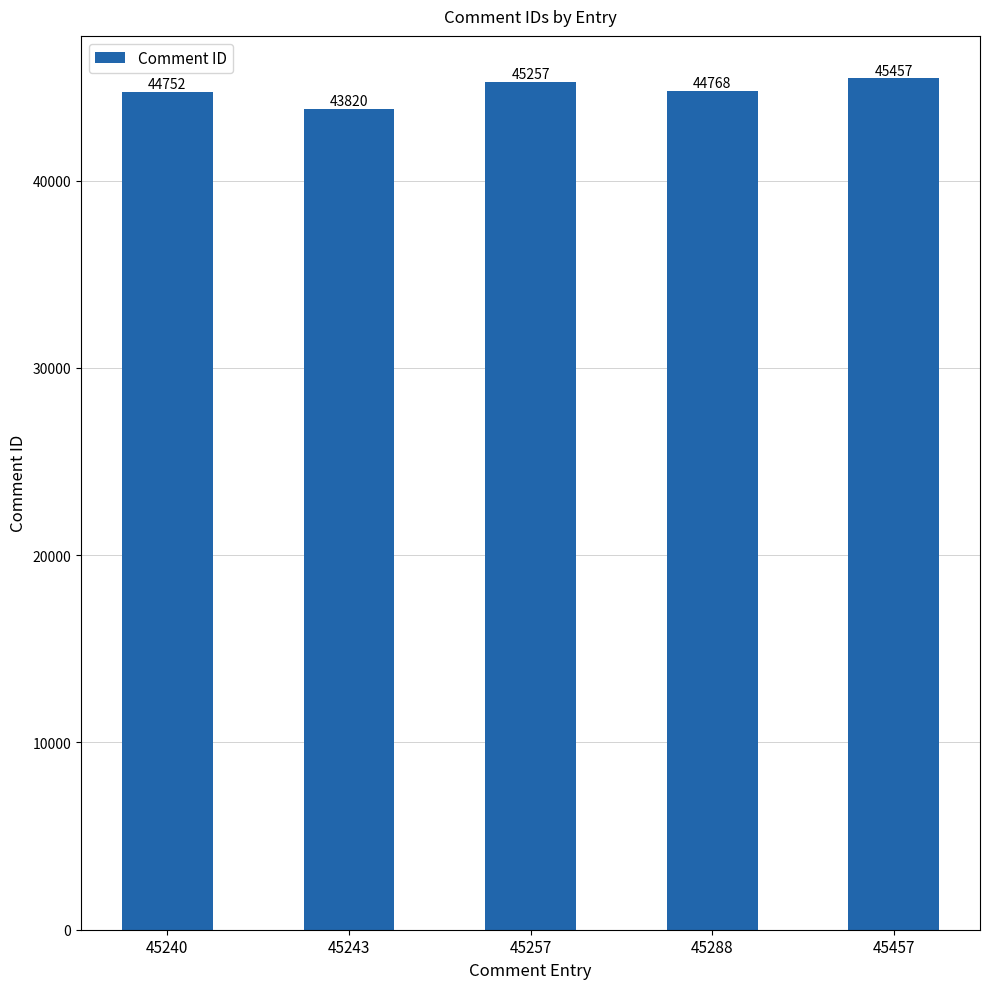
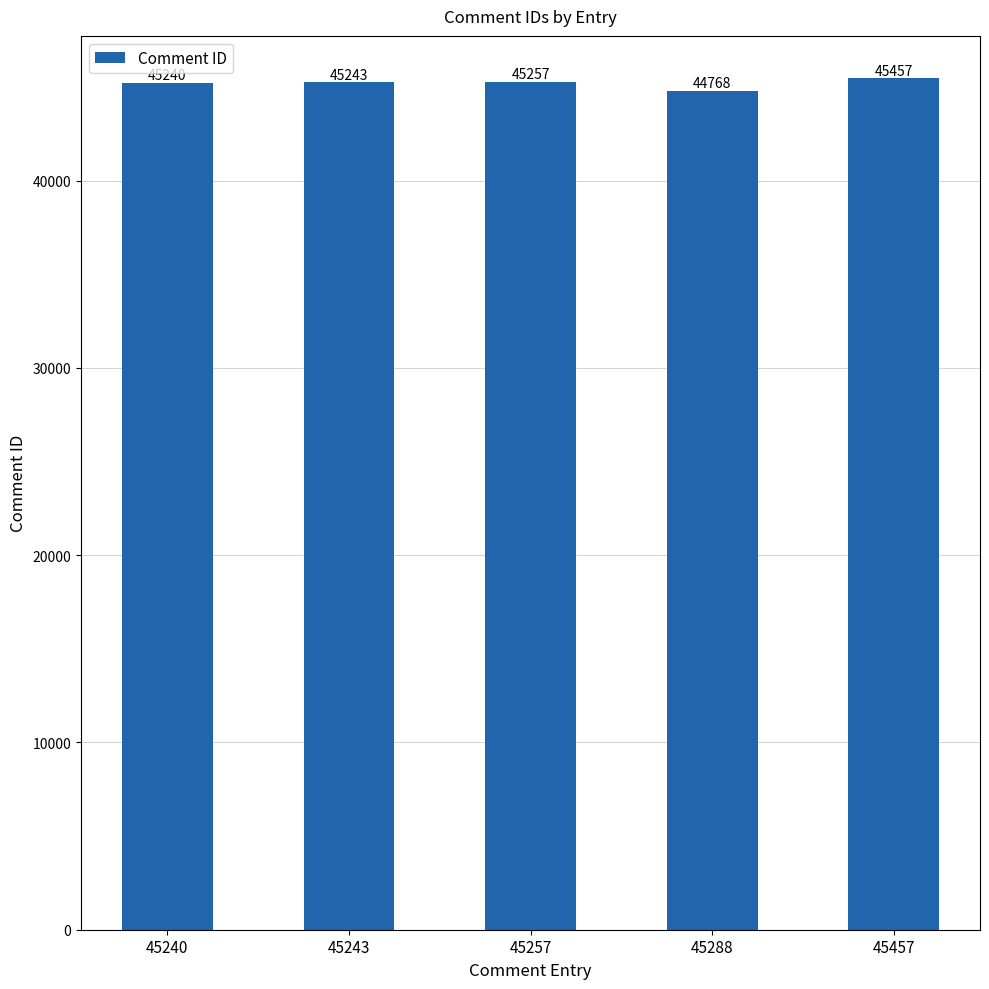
  {
-   "45240": 44800,
-   "45243": 43820,
+   "45240": 45200,
+   "45243": 45243,
    "45257": 45257,
    "45288": 44768,
    "45457": 45457
  }
